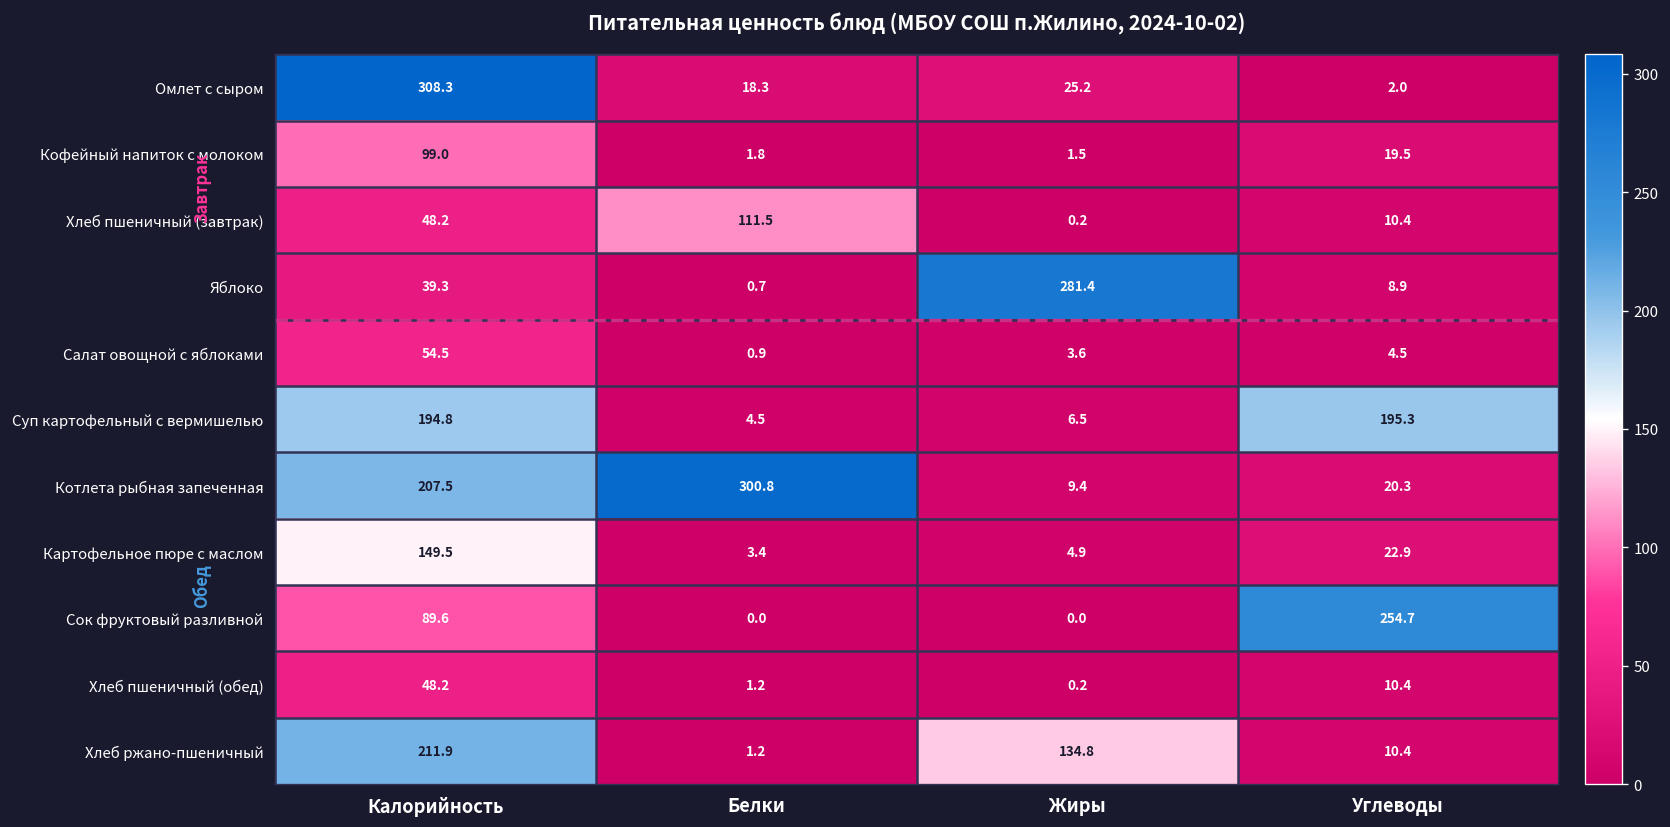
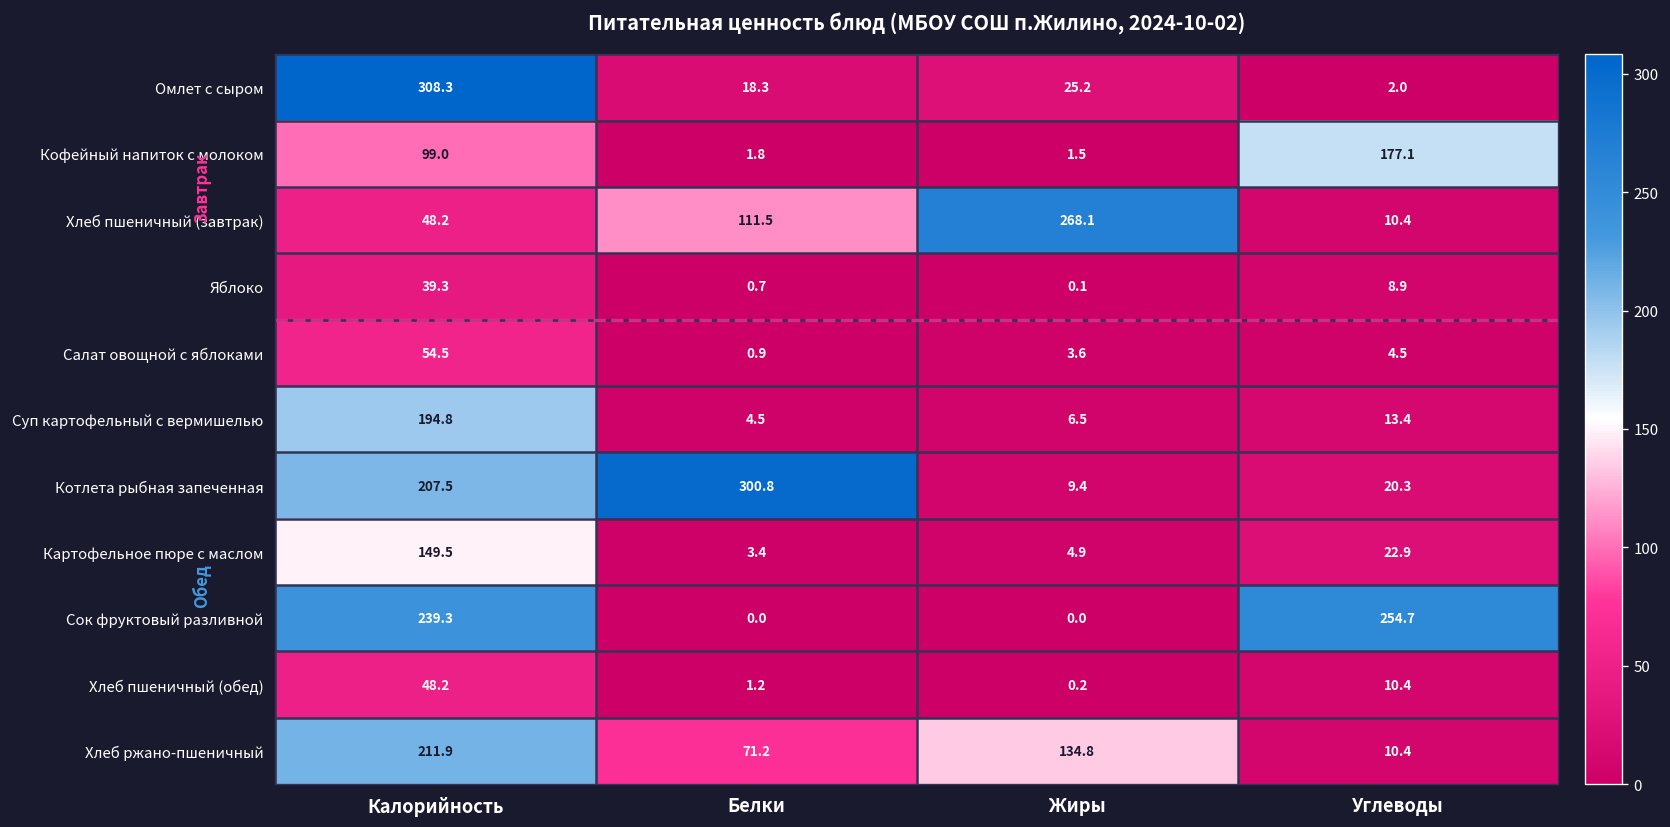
  {
    "Омлет с сыром": {
      "Калорийность": 308.3,
      "Белки": 18.3,
      "Жиры": 25.2,
      "Углеводы": 2.0
    },
    "Кофейный напиток с молоком": {
      "Калорийность": 99.0,
      "Белки": 1.8,
      "Жиры": 1.5,
-     "Углеводы": 19.5
+     "Углеводы": 177.1
    },
    "Хлеб пшеничный (завтрак)": {
      "Калорийность": 48.2,
      "Белки": 111.5,
-     "Жиры": 0.2,
+     "Жиры": 268.1,
      "Углеводы": 10.4
    },
    "Яблоко": {
      "Калорийность": 39.3,
      "Белки": 0.7,
-     "Жиры": 281.4,
+     "Жиры": 0.1,
      "Углеводы": 8.9
    },
    "Салат овощной с яблоками": {
      "Калорийность": 54.5,
      "Белки": 0.9,
      "Жиры": 3.6,
      "Углеводы": 4.5
    },
    "Суп картофельный с вермишелью": {
      "Калорийность": 194.8,
      "Белки": 4.5,
      "Жиры": 6.5,
-     "Углеводы": 195.3
+     "Углеводы": 13.4
    },
    "Котлета рыбная запеченная": {
      "Калорийность": 207.5,
      "Белки": 300.8,
      "Жиры": 9.4,
      "Углеводы": 20.3
    },
    "Картофельное пюре с маслом": {
      "Калорийность": 149.5,
      "Белки": 3.4,
      "Жиры": 4.9,
      "Углеводы": 22.9
    },
    "Сок фруктовый разливной": {
-     "Калорийность": 89.6,
+     "Калорийность": 239.3,
      "Белки": 0.0,
      "Жиры": 0.0,
      "Углеводы": 254.7
    },
    "Хлеб пшеничный (обед)": {
      "Калорийность": 48.2,
      "Белки": 1.2,
      "Жиры": 0.2,
      "Углеводы": 10.4
    },
    "Хлеб ржано-пшеничный": {
      "Калорийность": 211.9,
-     "Белки": 1.2,
+     "Белки": 71.2,
      "Жиры": 134.8,
      "Углеводы": 10.4
    }
  }
